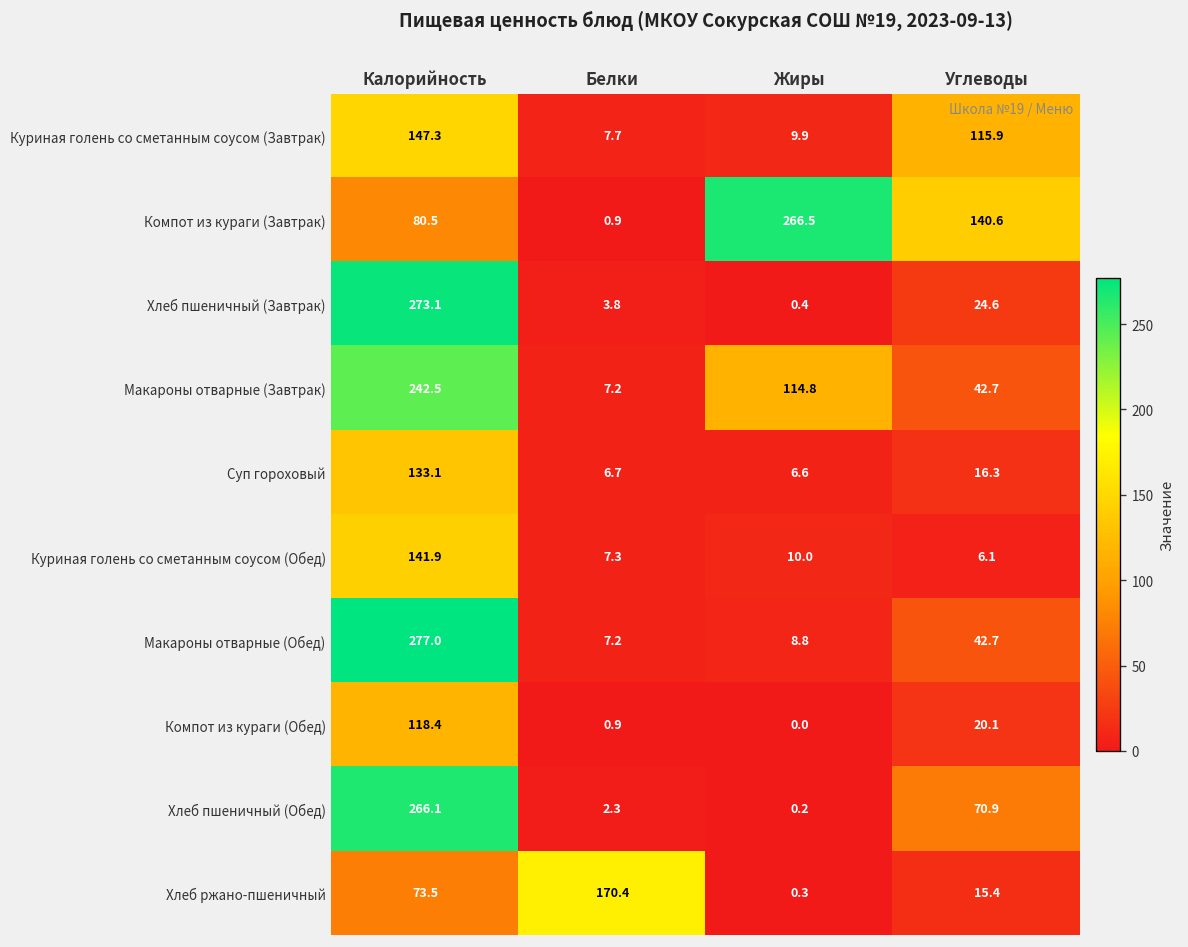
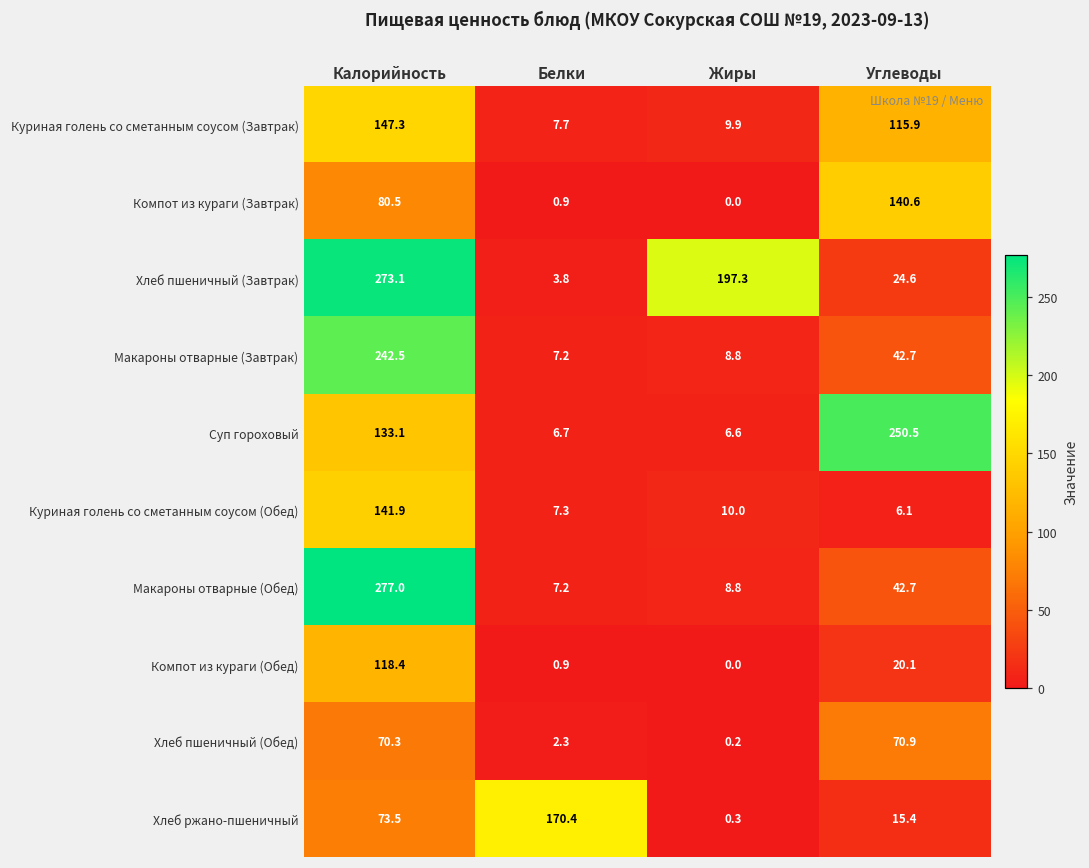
  {
    "Куриная голень со сметанным соусом (Завтрак)": {
      "Калорийность": 147.3,
      "Белки": 7.7,
      "Жиры": 9.9
    },
    "Компот из кураги (Завтрак)": {
      "Калорийность": 80.5,
      "Белки": 0.9,
-     "Жиры": 266.5,
+     "Жиры": 0.0,
      "Углеводы": 140.6
    },
    "Хлеб пшеничный (Завтрак)": {
      "Калорийность": 273.1,
      "Белки": 3.8,
-     "Жиры": 0.4,
+     "Жиры": 197.3,
      "Углеводы": 24.6
    },
    "Макароны отварные (Завтрак)": {
      "Калорийность": 242.5,
      "Белки": 7.2,
-     "Жиры": 114.8,
+     "Жиры": 8.8,
      "Углеводы": 42.7
    },
    "Суп гороховый": {
      "Калорийность": 133.1,
      "Белки": 6.7,
      "Жиры": 6.6,
-     "Углеводы": 16.3
+     "Углеводы": 250.5
    },
    "Куриная голень со сметанным соусом (Обед)": {
      "Калорийность": 141.9,
      "Белки": 7.3,
      "Жиры": 10.0,
      "Углеводы": 6.1
    },
    "Макароны отварные (Обед)": {
      "Калорийность": 277.0,
      "Белки": 7.2,
      "Жиры": 8.8,
      "Углеводы": 42.7
    },
    "Компот из кураги (Обед)": {
      "Калорийность": 118.4,
      "Белки": 0.9,
      "Жиры": 0.0,
      "Углеводы": 20.1
    },
    "Хлеб пшеничный (Обед)": {
-     "Калорийность": 266.1,
+     "Калорийность": 70.3,
      "Белки": 2.3,
      "Жиры": 0.2,
      "Углеводы": 70.9
    },
    "Хлеб ржано-пшеничный": {
      "Калорийность": 73.5,
      "Белки": 170.4,
      "Жиры": 0.3,
      "Углеводы": 15.4
    }
  }
